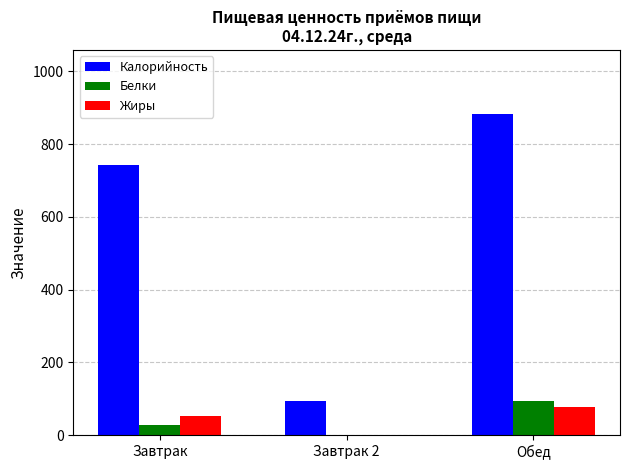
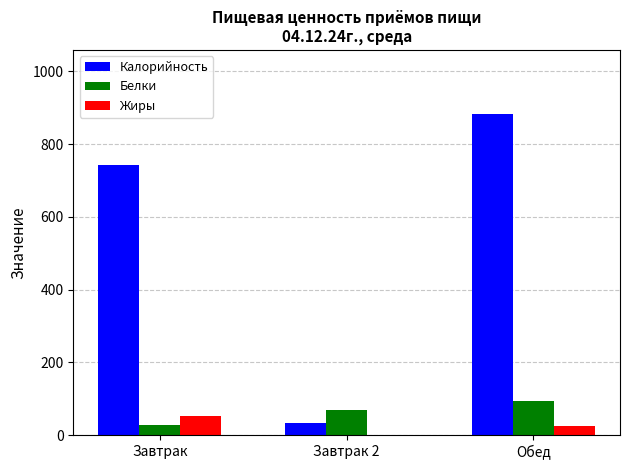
  {
    "Калорийность": {
      "Завтрак": 740,
-     "Завтрак 2": 100,
+     "Завтрак 2": 30,
      "Обед": 880
    },
    "Белки": {
      "Завтрак": 30,
-     "Завтрак 2": 0,
+     "Завтрак 2": 70,
      "Обед": 90
    },
    "Жиры": {
      "Завтрак": 50,
-     "Обед": 80
+     "Обед": 30
    }
  }
